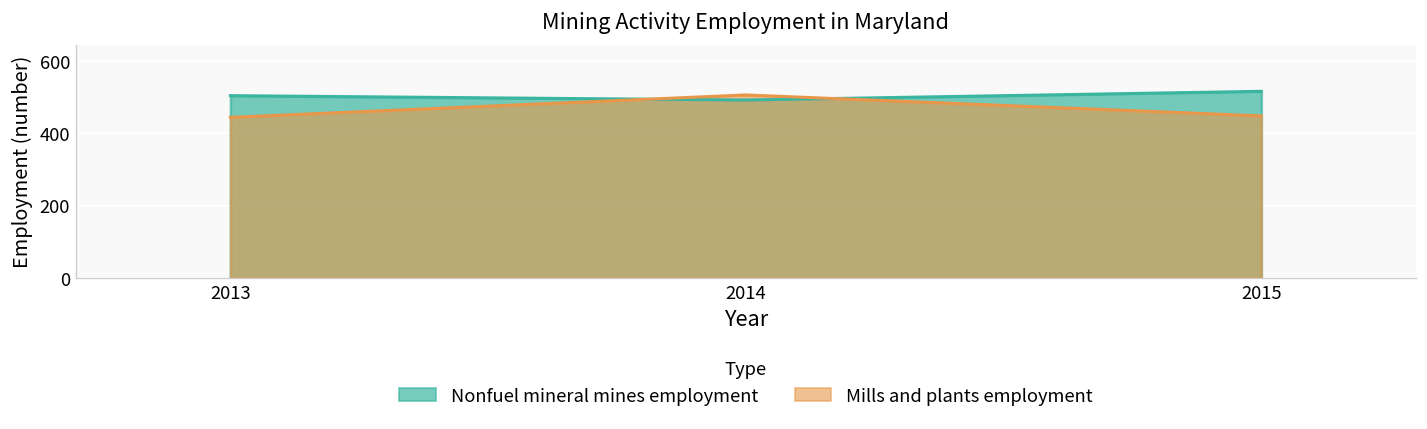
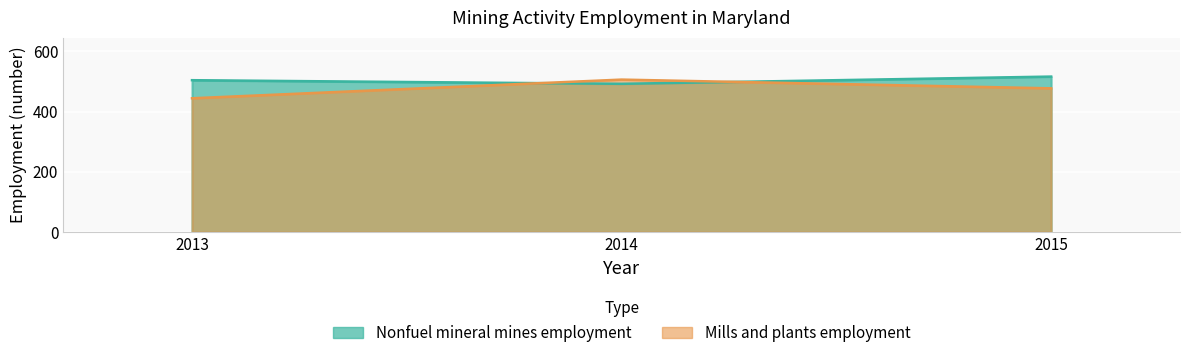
  {
    "Nonfuel mineral mines employment": {
      "2013": 500,
      "2014": 490,
      "2015": 520
    },
    "Mills and plants employment": {
      "2013": 440,
      "2014": 510,
-     "2015": 450
+     "2015": 480
    }
  }
